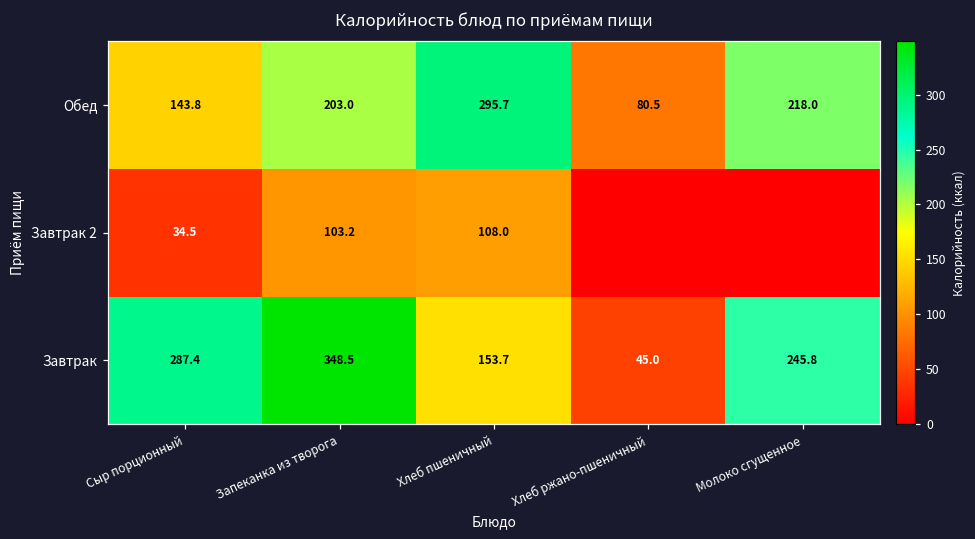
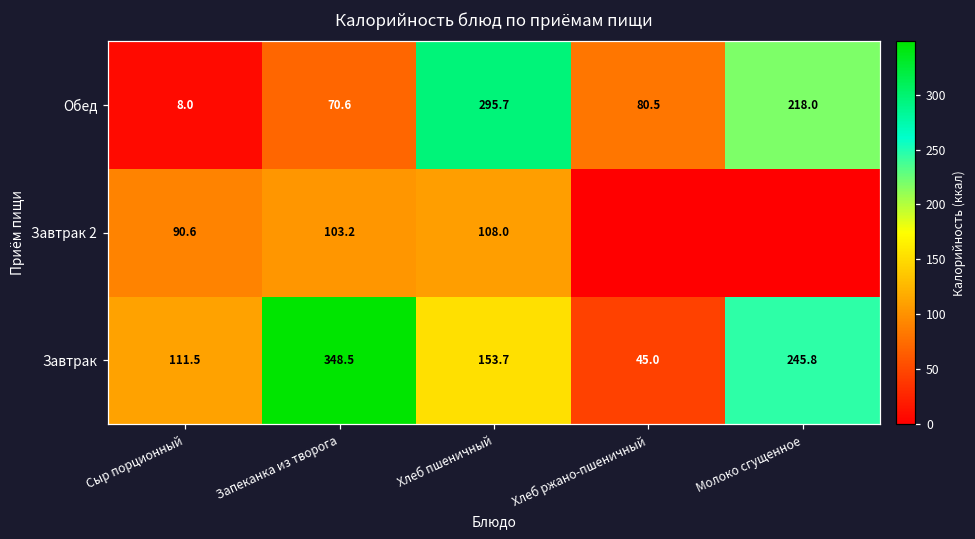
  {
    "Обед": {
-     "Сыр порционный": 143.8,
-     "Запеканка из творога": 203.0,
+     "Сыр порционный": 8.0,
+     "Запеканка из творога": 70.6,
      "Хлеб пшеничный": 295.7,
      "Хлеб ржано-пшеничный": 80.5,
      "Молоко сгущенное": 218.0
    },
    "Завтрак 2": {
-     "Сыр порционный": 34.5,
+     "Сыр порционный": 90.6,
      "Запеканка из творога": 103.2,
      "Хлеб пшеничный": 108.0
    },
    "Завтрак": {
-     "Сыр порционный": 287.4,
+     "Сыр порционный": 111.5,
      "Запеканка из творога": 348.5,
      "Хлеб пшеничный": 153.7,
      "Хлеб ржано-пшеничный": 45.0,
      "Молоко сгущенное": 245.8
    }
  }
